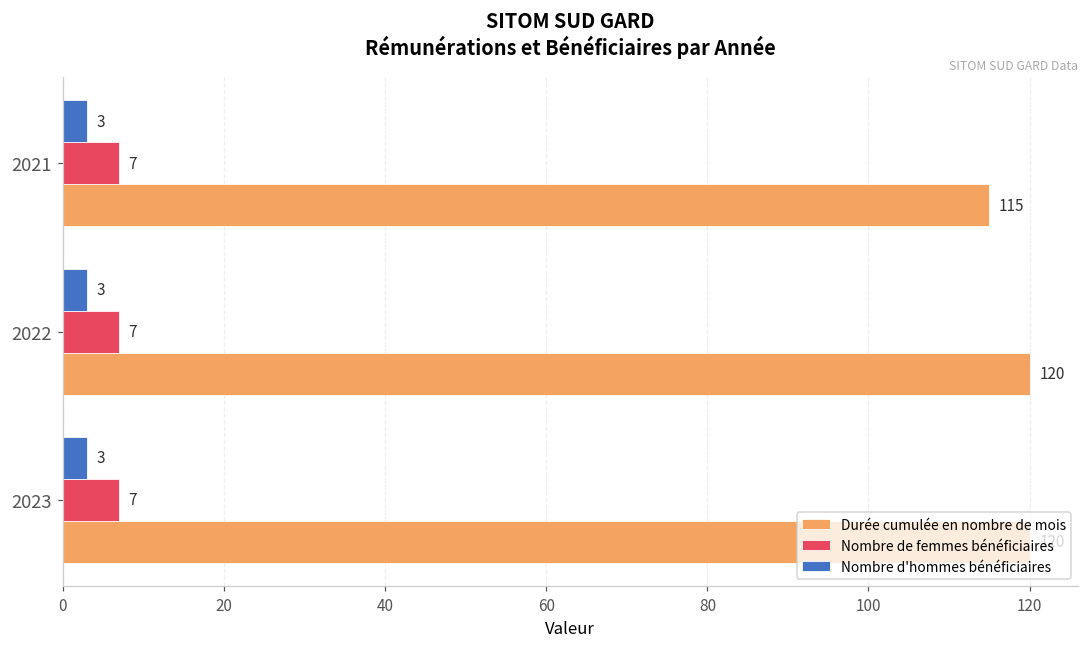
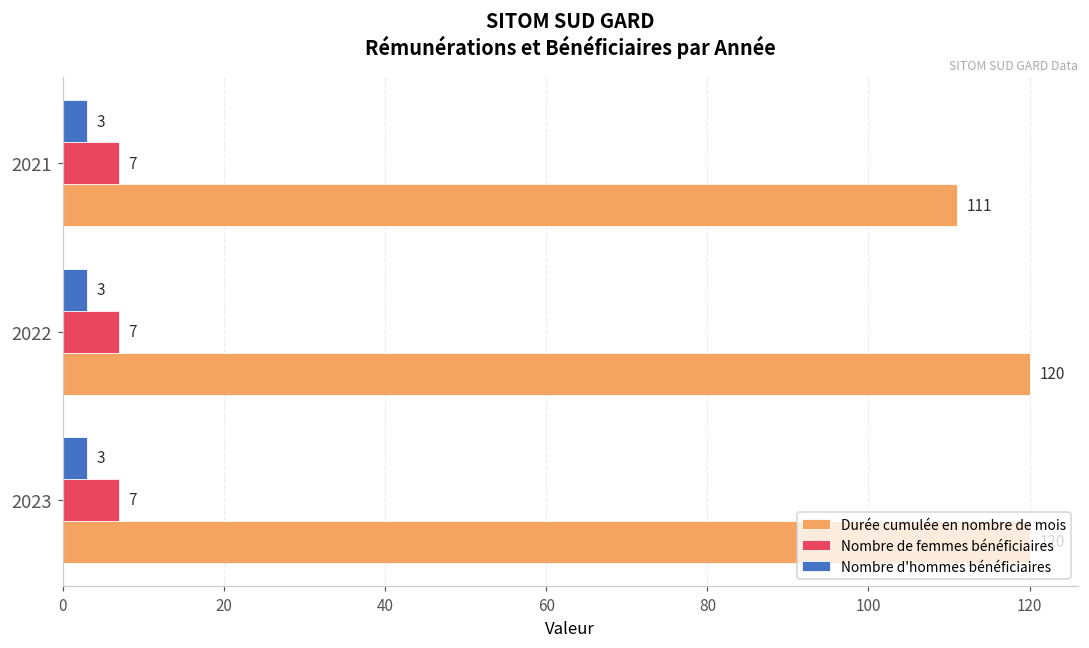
  {
    "Durée cumulée en nombre de mois": {
-     "2021": 115,
+     "2021": 111,
      "2022": 120
    },
    "Nombre de femmes bénéficiaires": {
      "2021": 7,
      "2022": 7,
      "2023": 7
    },
    "Nombre d'hommes bénéficiaires": {
      "2021": 3,
      "2022": 3,
      "2023": 3
    }
  }
